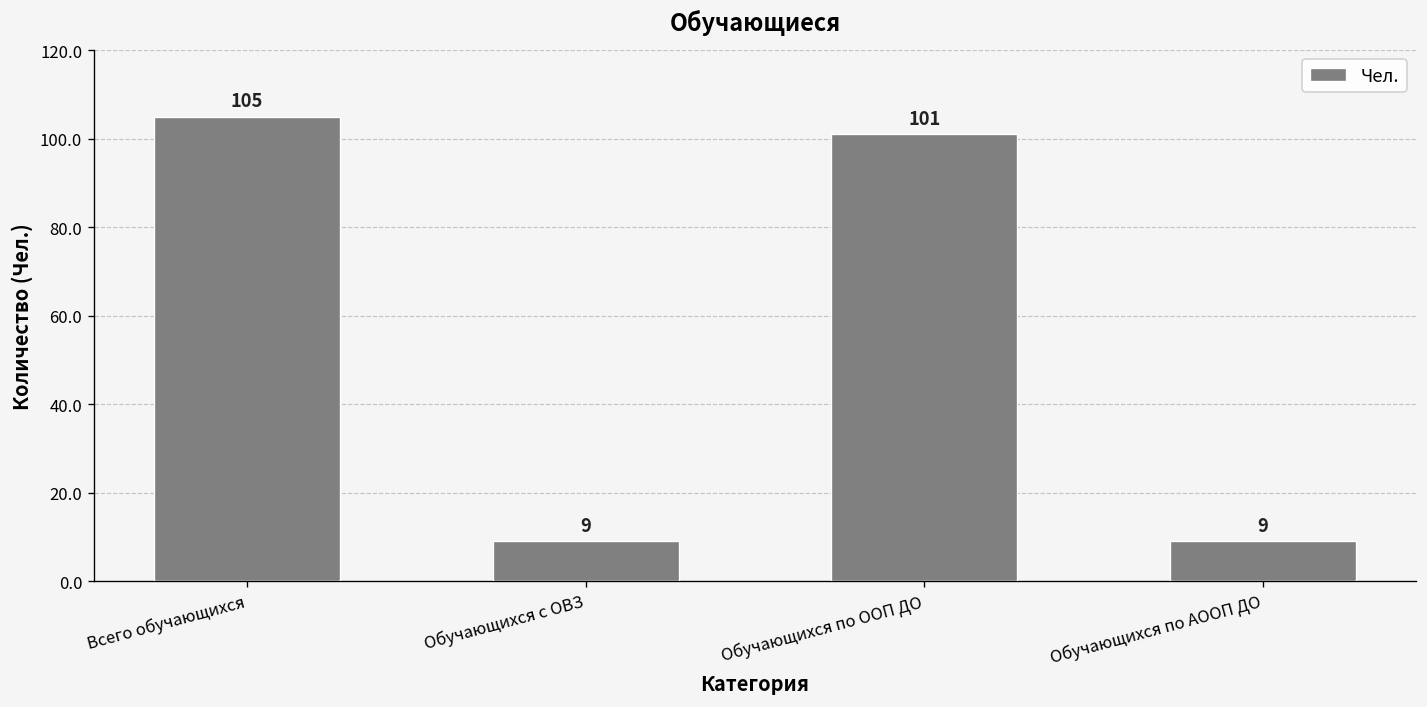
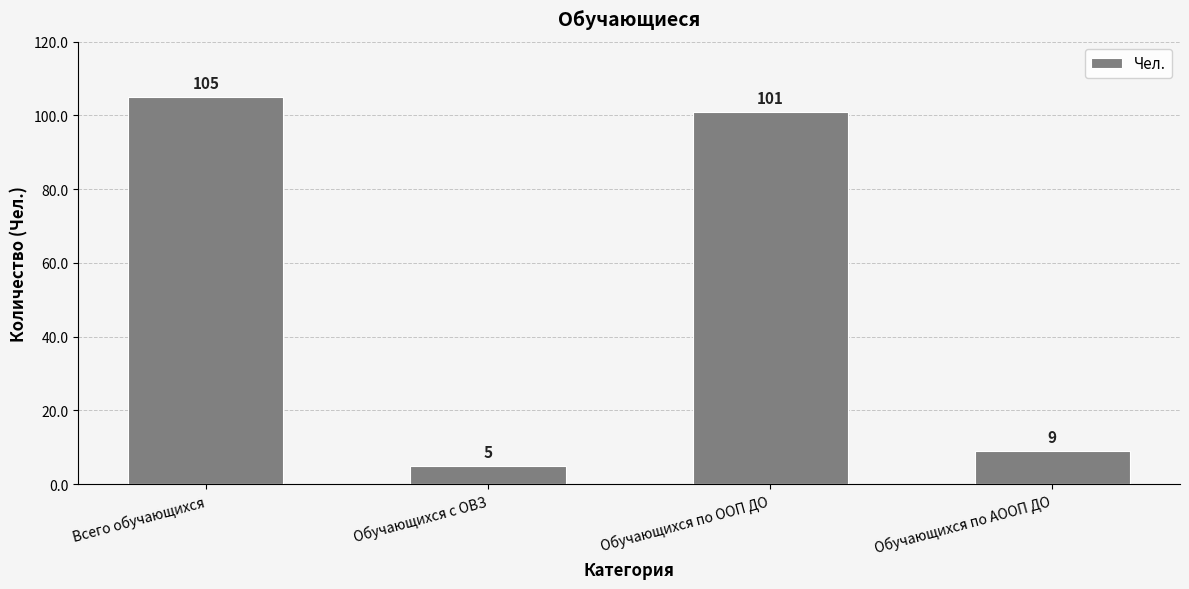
  {
    "Всего обучающихся": 105,
-   "Обучающихся с ОВЗ": 9,
+   "Обучающихся с ОВЗ": 5,
    "Обучающихся по ООП ДО": 101,
    "Обучающихся по АООП ДО": 9
  }
